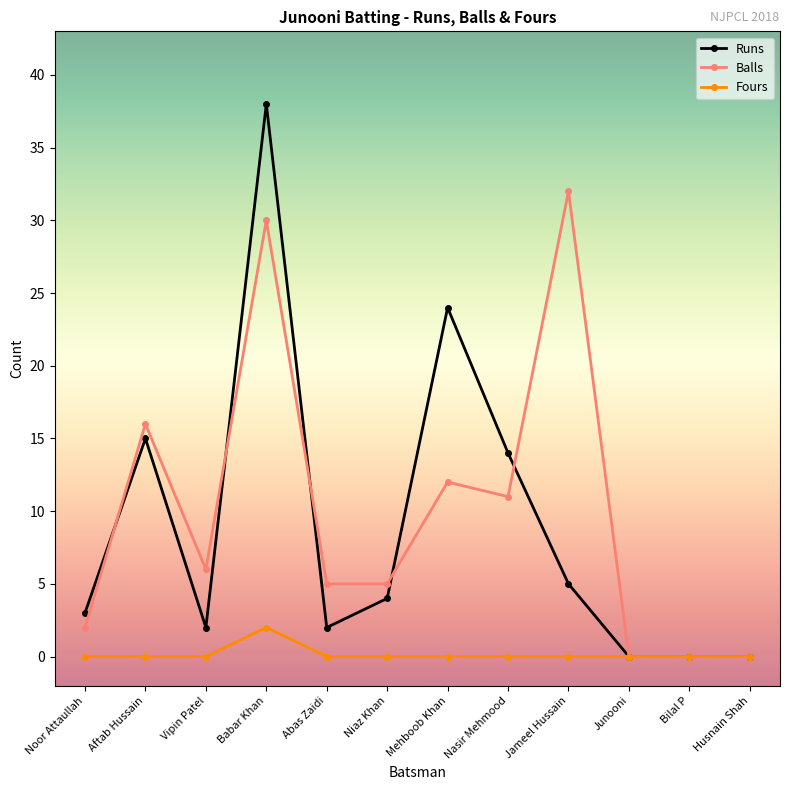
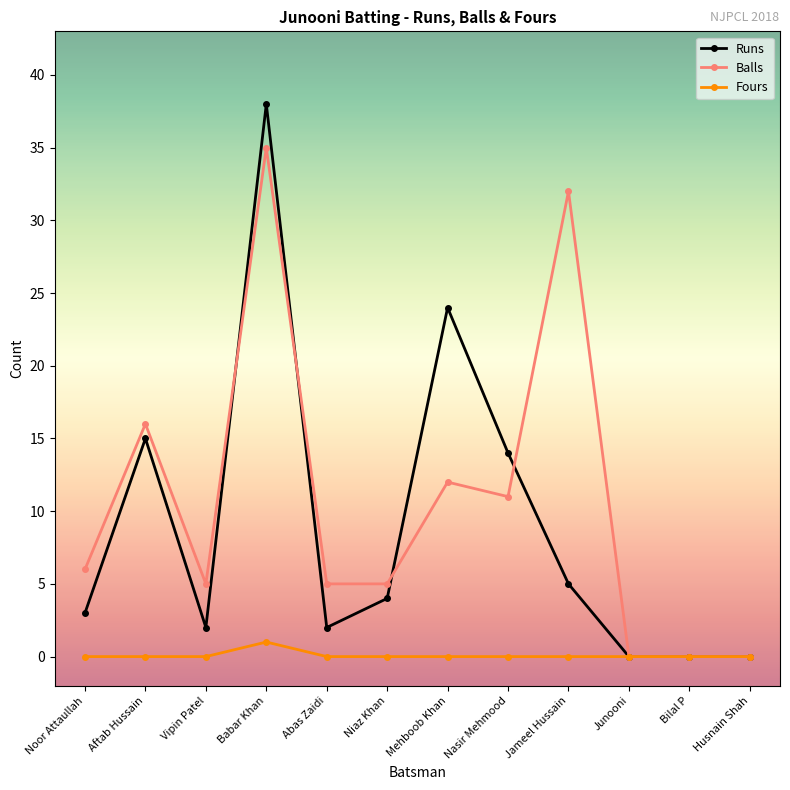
  {
    "Runs": {
      "Noor Attaullah": 3,
      "Aftab Hussain": 15,
      "Vipin Patel": 2,
      "Babar Khan": 38,
      "Abas Zaidi": 2,
      "Niaz Khan": 4,
      "Mehboob Khan": 24,
      "Nasir Mehmood": 14,
      "Jameel Hussain": 5
    },
    "Balls": {
-     "Noor Attaullah": 2,
+     "Noor Attaullah": 6,
      "Aftab Hussain": 16,
-     "Vipin Patel": 6,
-     "Babar Khan": 30,
+     "Vipin Patel": 5,
+     "Babar Khan": 35,
      "Abas Zaidi": 5,
      "Niaz Khan": 5,
      "Mehboob Khan": 12,
      "Nasir Mehmood": 11,
      "Jameel Hussain": 32
    },
    "Fours": {
      "Noor Attaullah": 0,
      "Aftab Hussain": 0,
      "Vipin Patel": 0,
-     "Babar Khan": 2,
+     "Babar Khan": 1,
      "Abas Zaidi": 0,
      "Niaz Khan": 0,
      "Mehboob Khan": 0,
      "Nasir Mehmood": 0,
      "Jameel Hussain": 0
    }
  }
